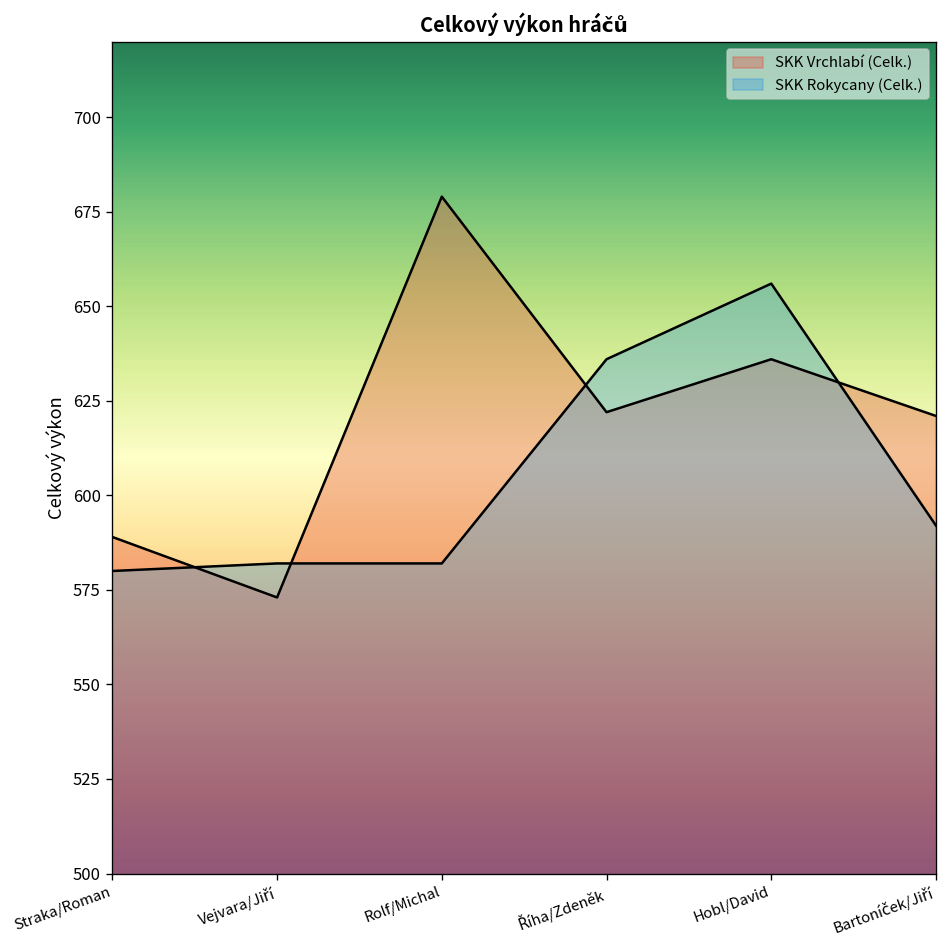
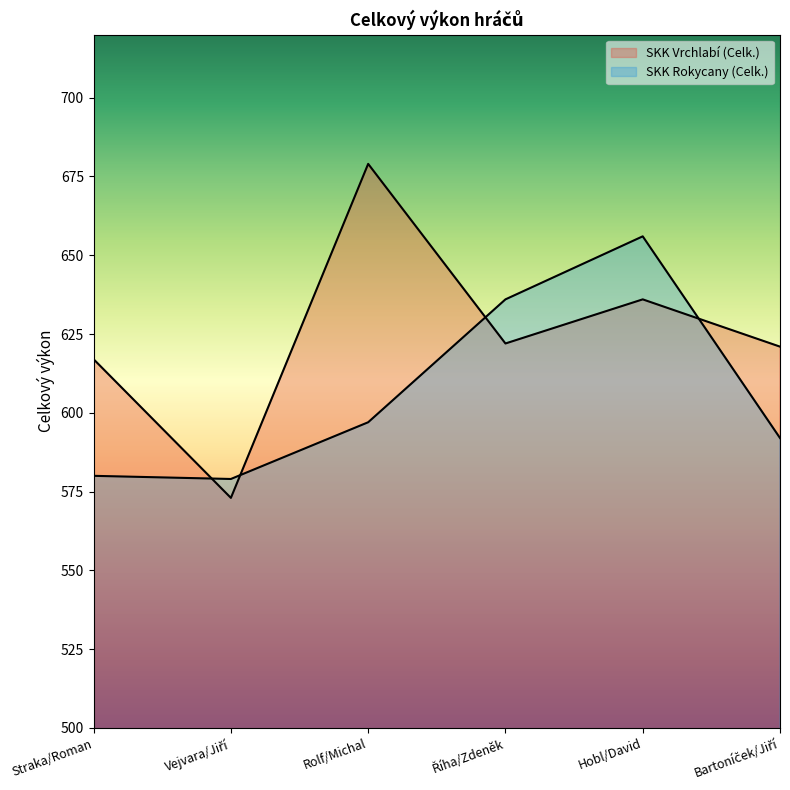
  {
    "SKK Vrchlabí (Celk.)": {
-     "Straka/Roman": 589,
+     "Straka/Roman": 617,
      "Vejvara/Jiří": 573,
      "Rolf/Michal": 679,
      "Říha/Zdeněk": 622,
      "Hobl/David": 636,
      "Bartoníček/Jiří": 621
    },
    "SKK Rokycany (Celk.)": {
      "Straka/Roman": 580,
-     "Vejvara/Jiří": 582,
-     "Rolf/Michal": 582,
+     "Vejvara/Jiří": 579,
+     "Rolf/Michal": 597,
      "Říha/Zdeněk": 636,
      "Hobl/David": 656,
      "Bartoníček/Jiří": 592
    }
  }
